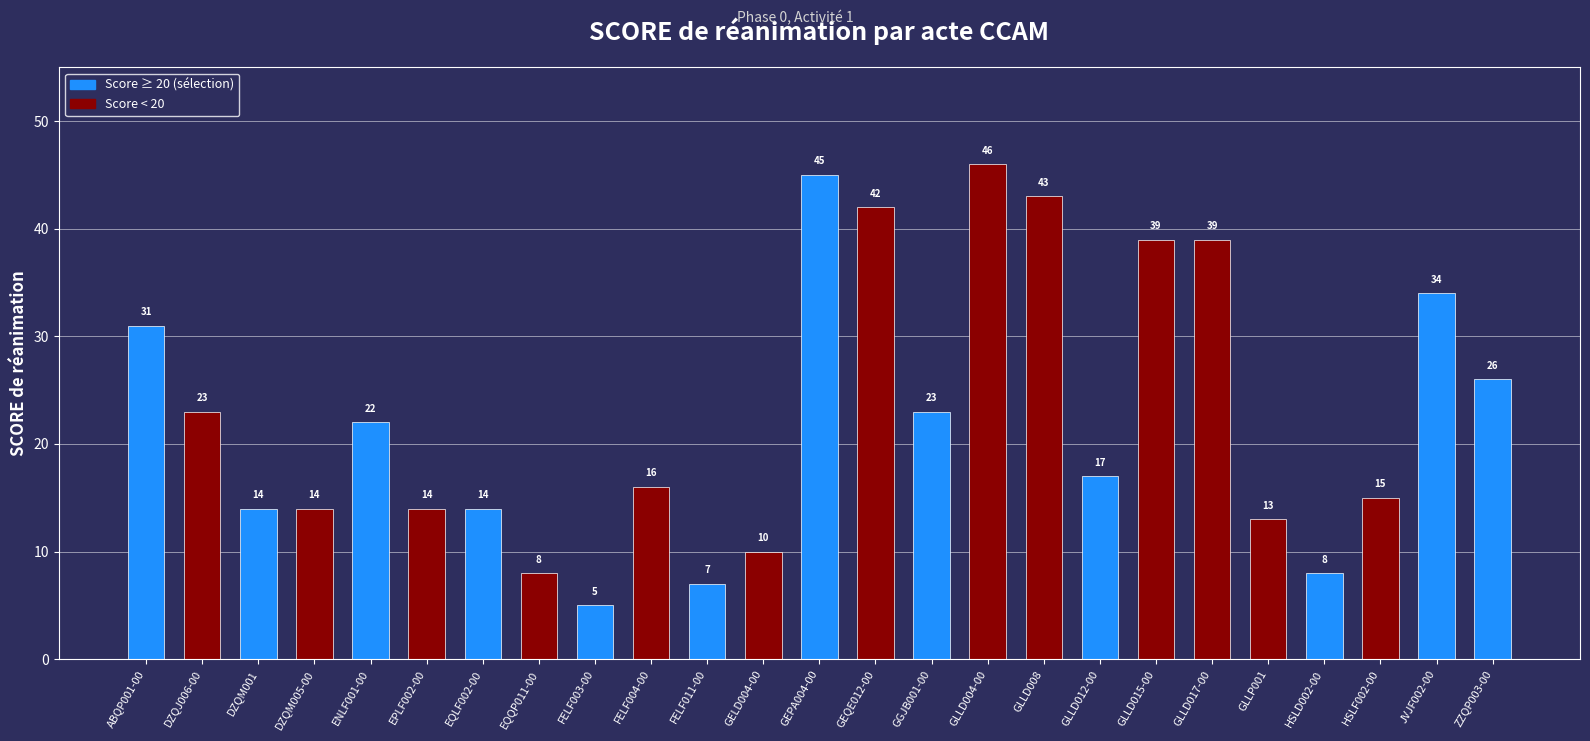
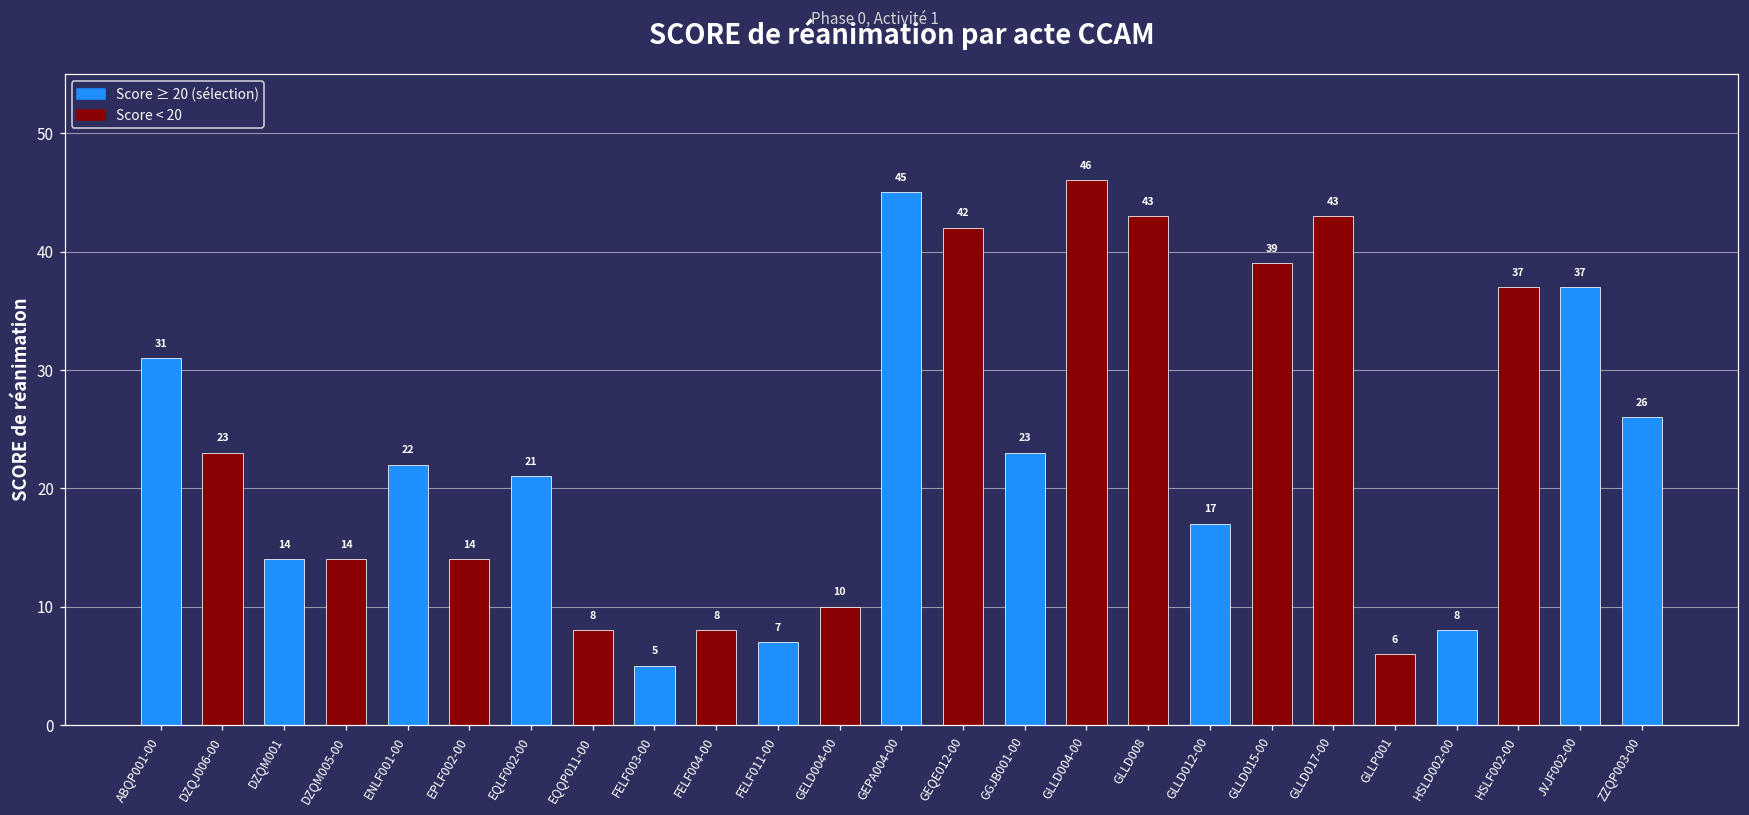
  {
    "ABQP001-00": 31,
    "DZQJ006-00": 23,
    "DZQM001": 14,
    "DZQM005-00": 14,
    "ENLF001-00": 22,
    "EPLF002-00": 14,
-   "EQLF002-00": 14,
+   "EQLF002-00": 21,
    "EQQP011-00": 8,
    "FELF003-00": 5,
-   "FELF004-00": 16,
+   "FELF004-00": 8,
    "FELF011-00": 7,
    "GELD004-00": 10,
    "GEPA004-00": 45,
    "GEQE012-00": 42,
    "GGJB001-00": 23,
    "GLLD004-00": 46,
    "GLLD008": 43,
    "GLLD012-00": 17,
    "GLLD015-00": 39,
-   "GLLD017-00": 39,
-   "GLLP001": 13,
+   "GLLD017-00": 43,
+   "GLLP001": 6,
    "HSLD002-00": 8,
-   "HSLF002-00": 15,
-   "JVJF002-00": 34,
+   "HSLF002-00": 37,
+   "JVJF002-00": 37,
    "ZZQP003-00": 26
  }
